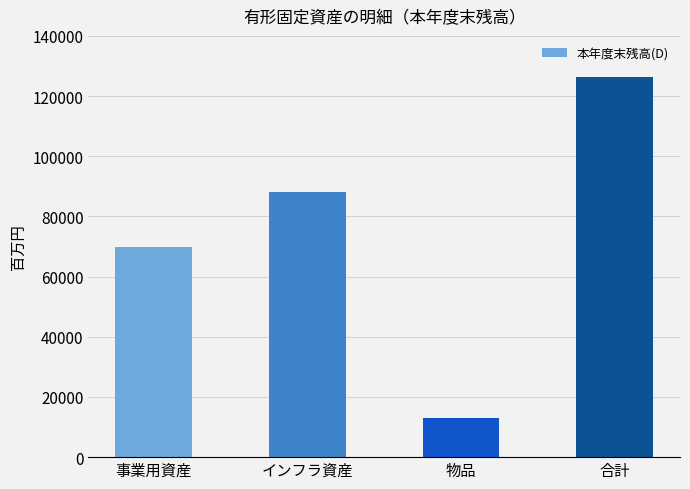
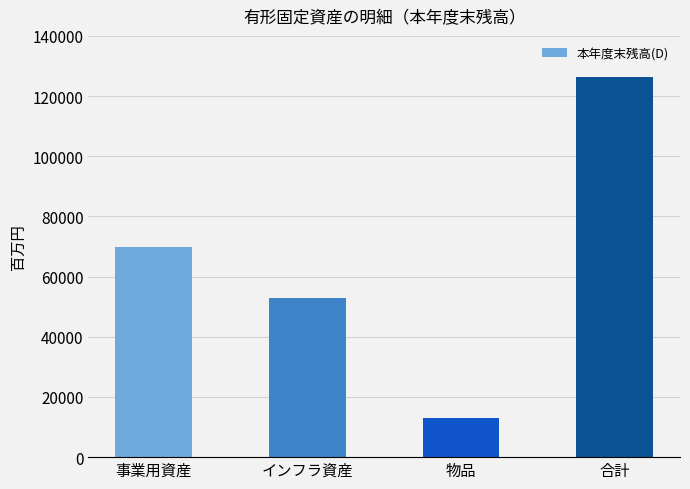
  {
    "事業用資産": 70000,
-   "インフラ資産": 88000,
+   "インフラ資産": 53000,
    "物品": 13000,
    "合計": 126000
  }
